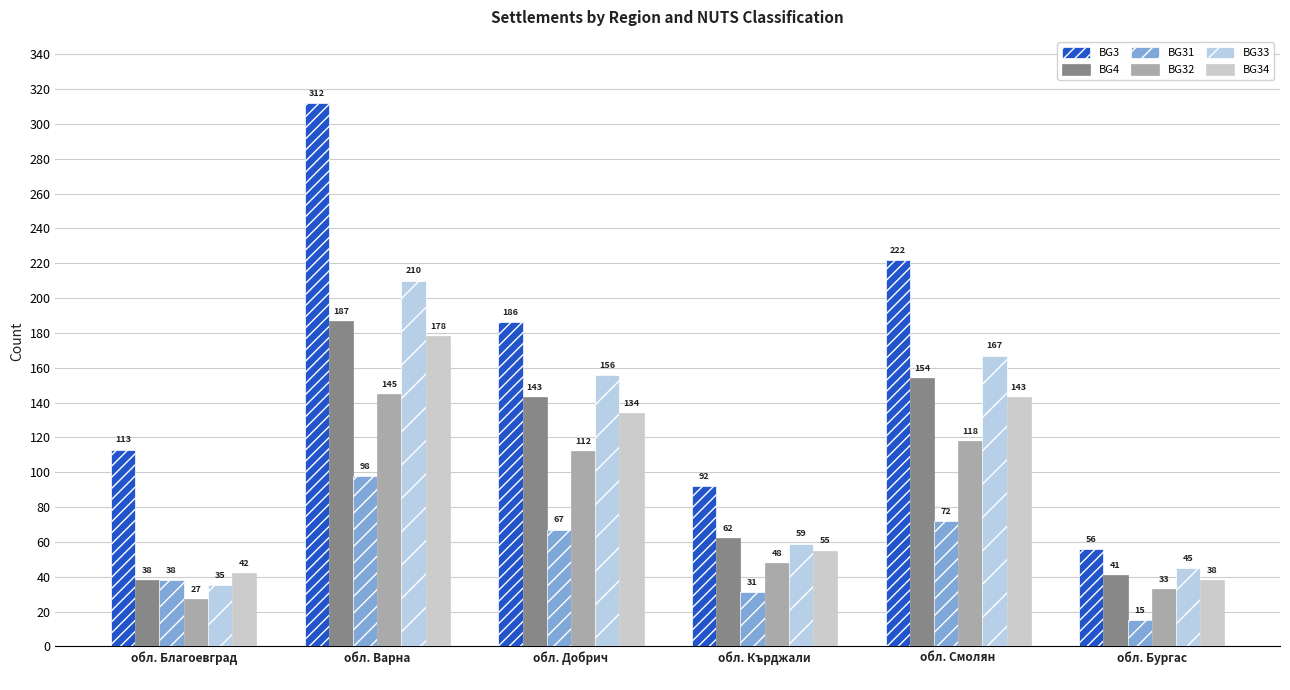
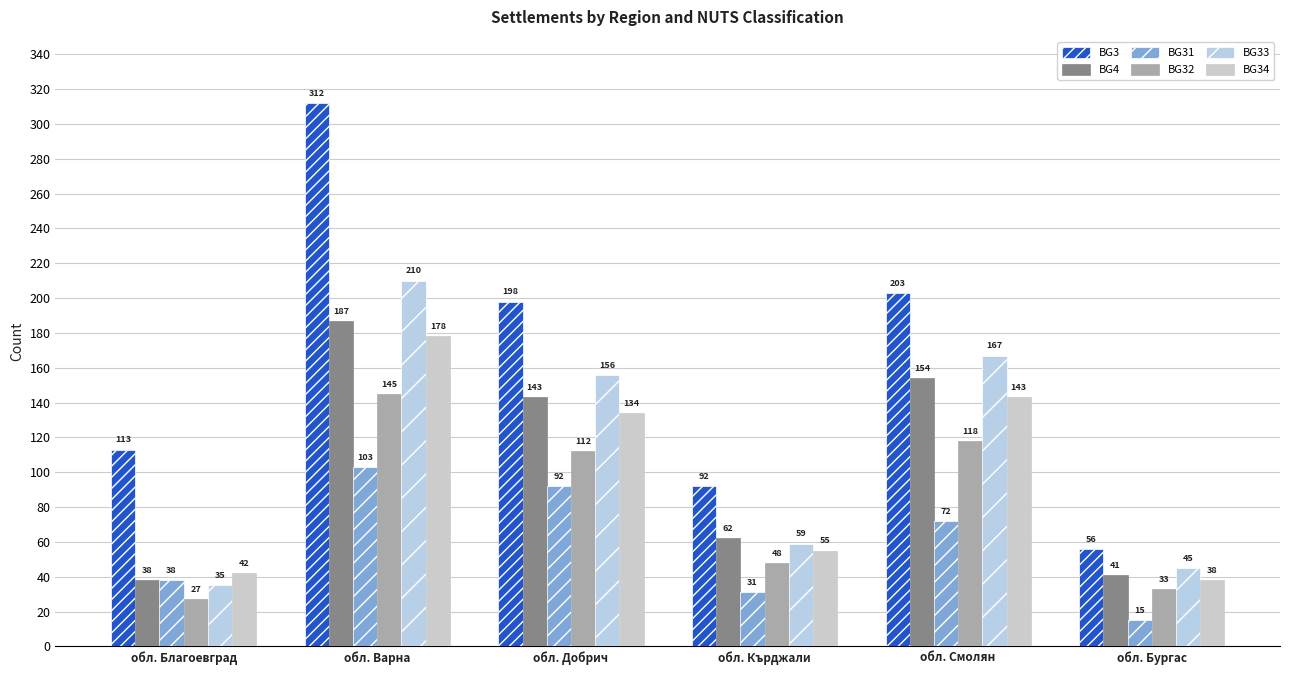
  {
    "BG3": {
      "обл. Благоевград": 113,
      "обл. Варна": 312,
-     "обл. Добрич": 186,
+     "обл. Добрич": 198,
      "обл. Кърджали": 92,
-     "обл. Смолян": 222,
+     "обл. Смолян": 203,
      "обл. Бургас": 56
    },
    "BG31": {
      "обл. Благоевград": 38,
-     "обл. Варна": 98,
-     "обл. Добрич": 67,
+     "обл. Варна": 103,
+     "обл. Добрич": 92,
      "обл. Кърджали": 31,
      "обл. Смолян": 72,
      "обл. Бургас": 15
    }
  }
